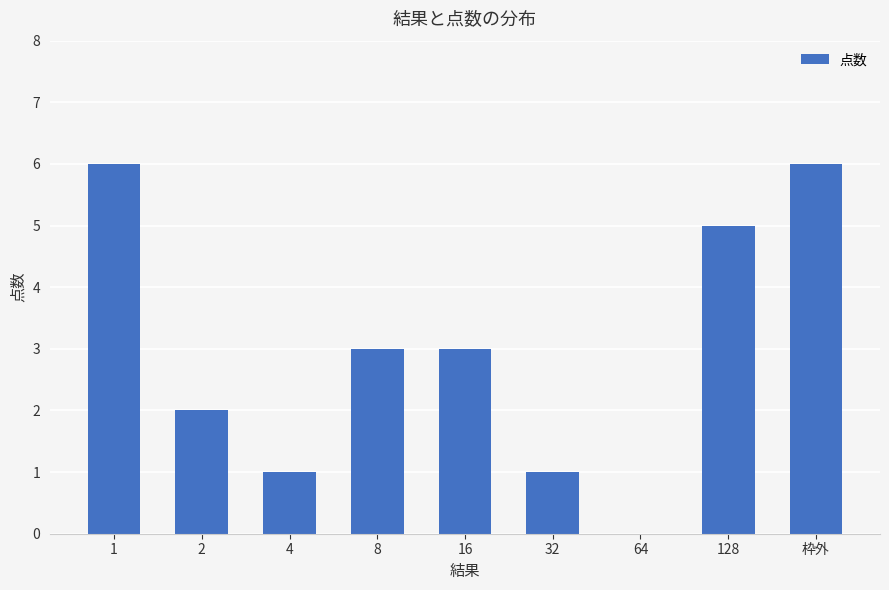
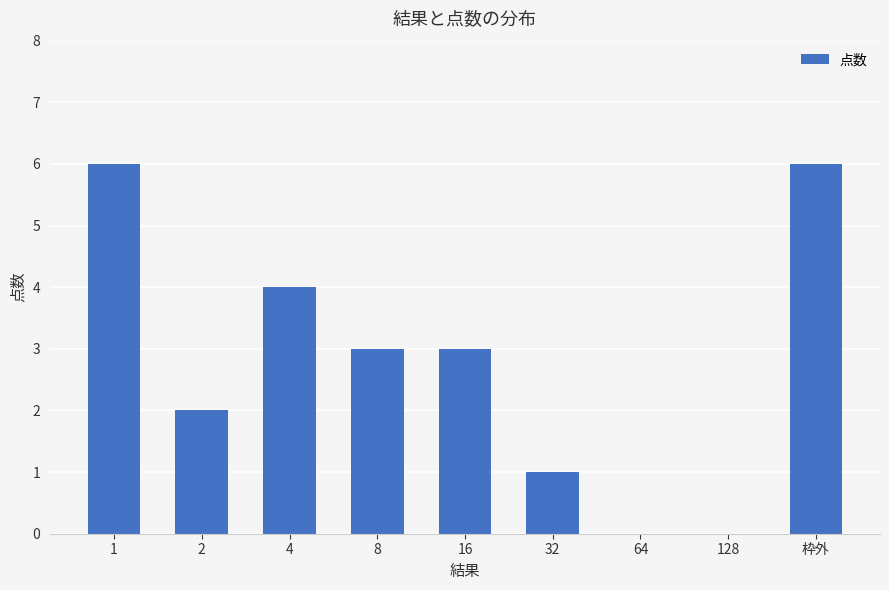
  {
    "1": 6,
    "2": 2,
-   "4": 1,
+   "4": 4,
    "8": 3,
    "16": 3,
    "32": 1,
    "64": 0,
-   "128": 5,
+   "128": 0,
    "枠外": 6
  }
